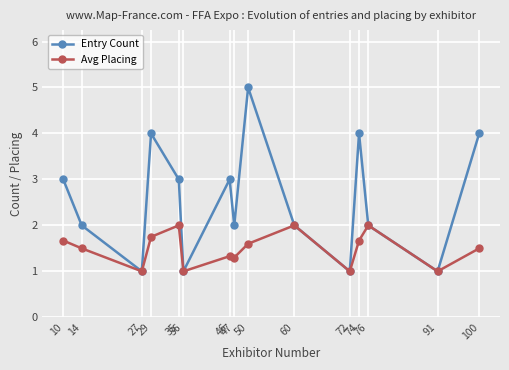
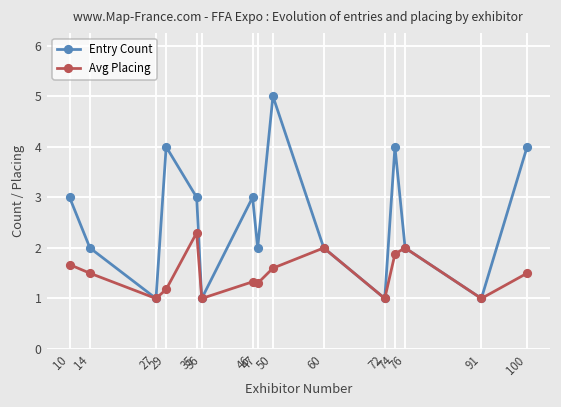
  {
    "Entry Count": {
      "10": 3.0,
      "14": 2.0,
      "29": 4.0,
      "35": 3.0,
      "46": 3.0,
      "47": 2.0,
      "50": 5.0,
      "74": 4.0,
      "100": 4.0
    },
    "Avg Placing": {
      "10": 1.7,
      "14": 1.5,
-     "29": 1.8,
-     "35": 2.0,
+     "29": 1.2,
+     "35": 2.3,
      "46": 1.3,
      "47": 1.3,
      "50": 1.6,
-     "74": 1.7,
+     "74": 1.9,
      "100": 1.5
    }
  }
